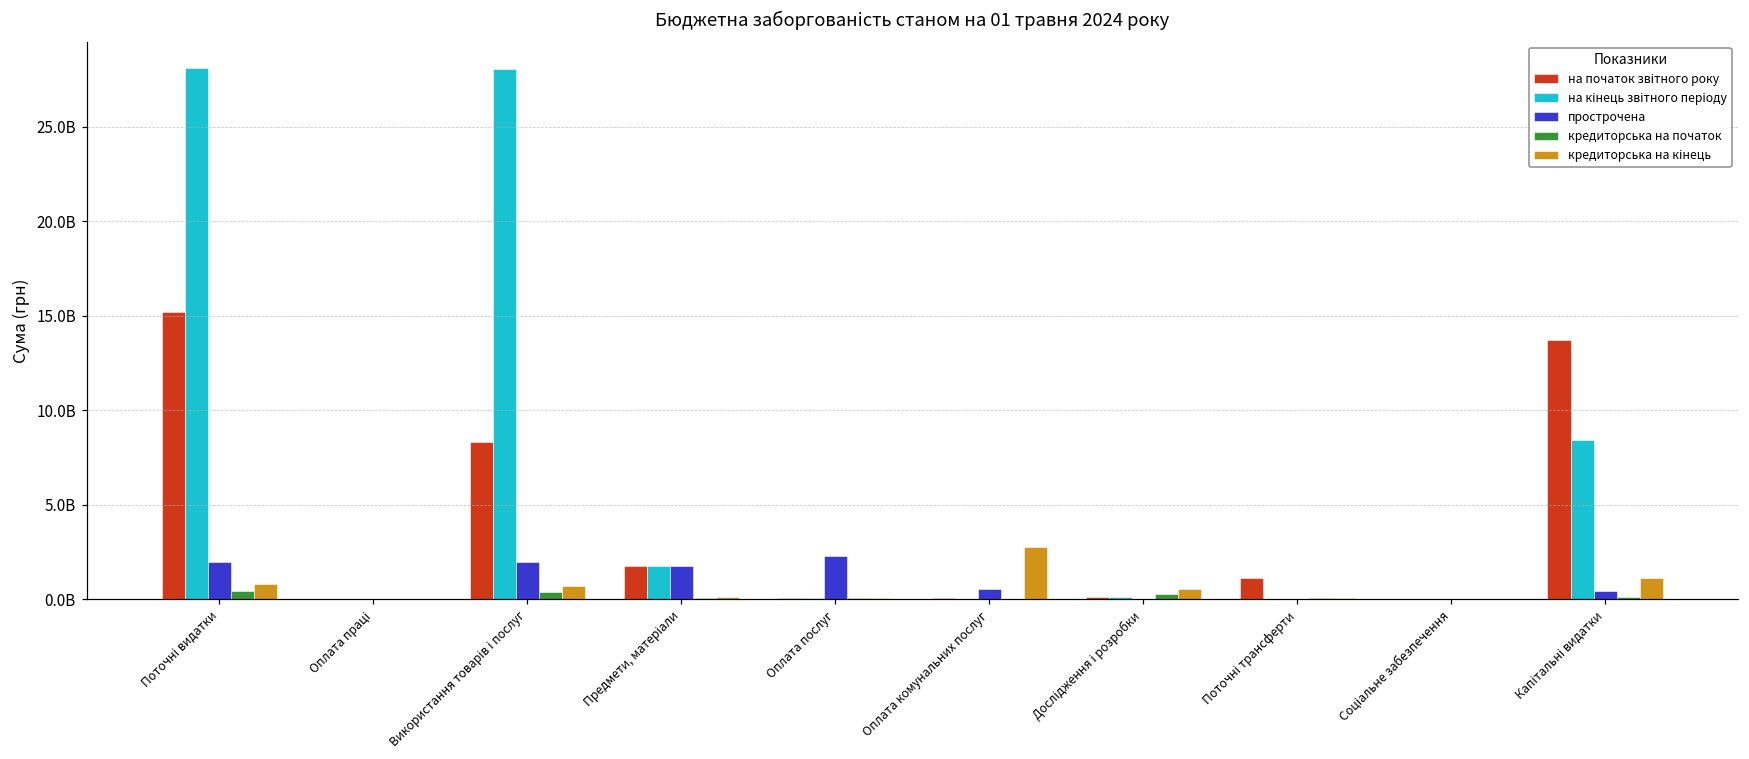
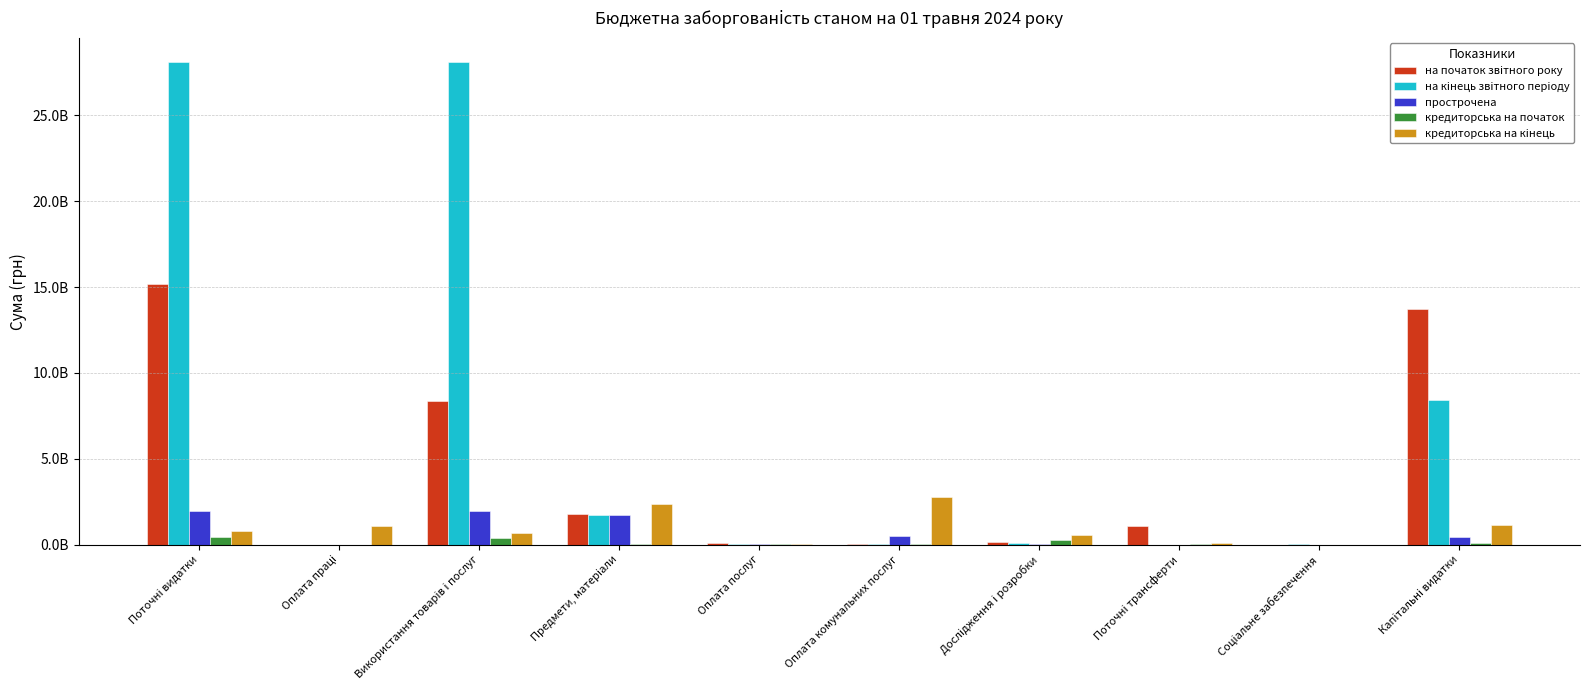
  {
    "на початок звітного року": {
      "Поточні видатки": 15200000000,
      "Використання товарів і послуг": 8300000000,
      "Предмети, матеріали": 1800000000,
      "Поточні трансферти": 1100000000,
      "Капітальні видатки": 13700000000
    },
    "на кінець звітного періоду": {
      "Поточні видатки": 28100000000,
      "Використання товарів і послуг": 28100000000,
      "Предмети, матеріали": 1800000000,
      "Поточні трансферти": 0,
      "Капітальні видатки": 8400000000
    },
    "прострочена": {
      "Поточні видатки": 2000000000,
      "Оплата праці": 0,
      "Використання товарів і послуг": 2000000000,
      "Предмети, матеріали": 1700000000,
-     "Оплата послуг": 2300000000,
+     "Оплата послуг": 0,
      "Оплата комунальних послуг": 500000000,
      "Поточні трансферти": 0,
      "Соціальне забезпечення": 0,
      "Капітальні видатки": 400000000
    },
    "кредиторська на початок": {
      "Поточні видатки": 400000000,
      "Використання товарів і послуг": 400000000,
      "Дослідження і розробки": 300000000
    },
    "кредиторська на кінець": {
      "Поточні видатки": 800000000,
-     "Оплата праці": 0,
+     "Оплата праці": 1100000000,
      "Використання товарів і послуг": 700000000,
-     "Предмети, матеріали": 100000000,
+     "Предмети, матеріали": 2400000000,
      "Оплата комунальних послуг": 2800000000,
      "Дослідження і розробки": 500000000,
      "Капітальні видатки": 1100000000
    }
  }
